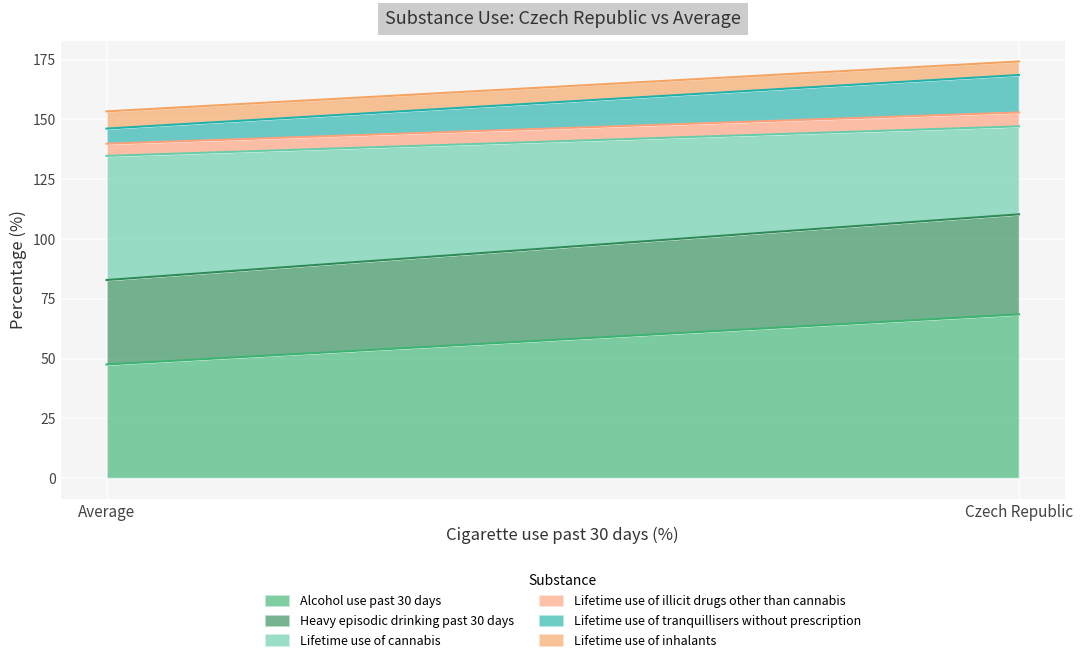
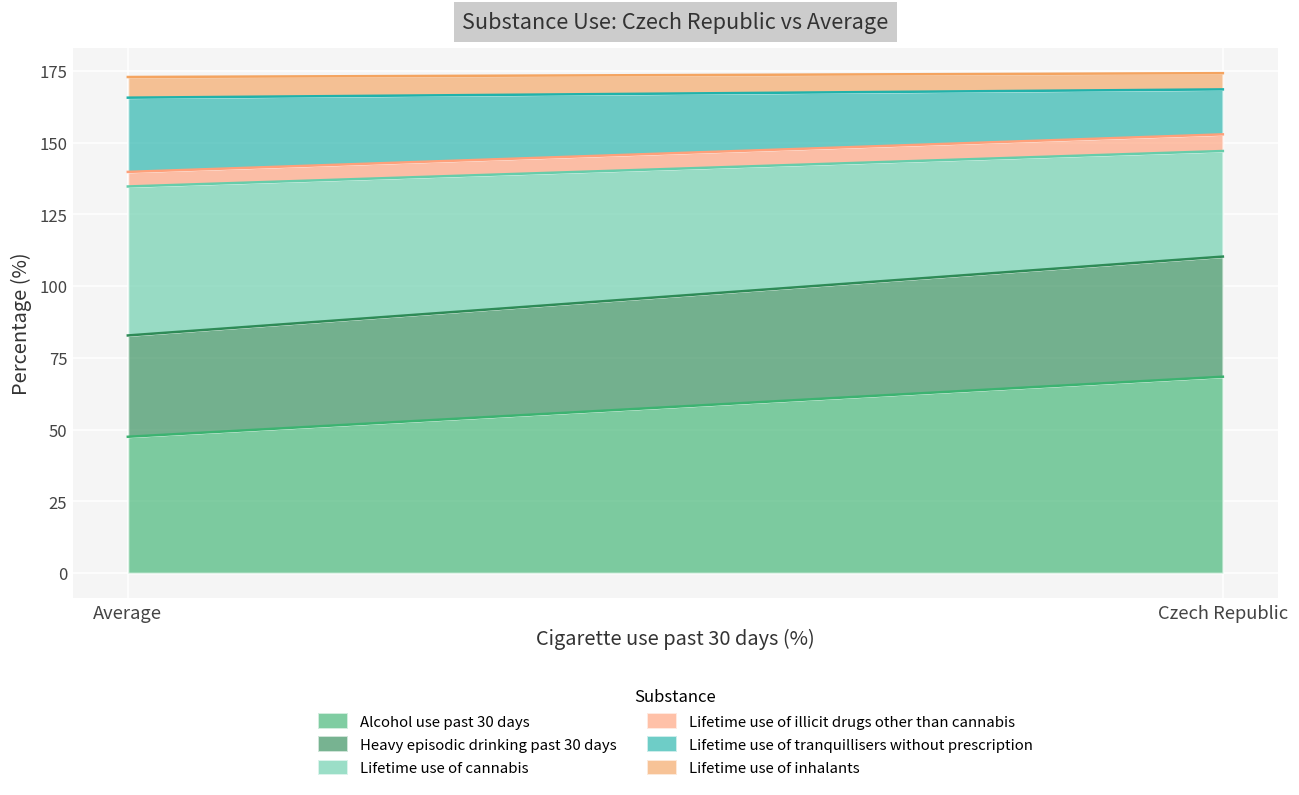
  {
    "Lifetime use of cannabis": {
      "Average": 52,
      "Czech Republic": 37
    },
    "Lifetime use of tranquillisers without prescription": {
-     "Average": 6,
+     "Average": 26,
      "Czech Republic": 16
    }
  }
